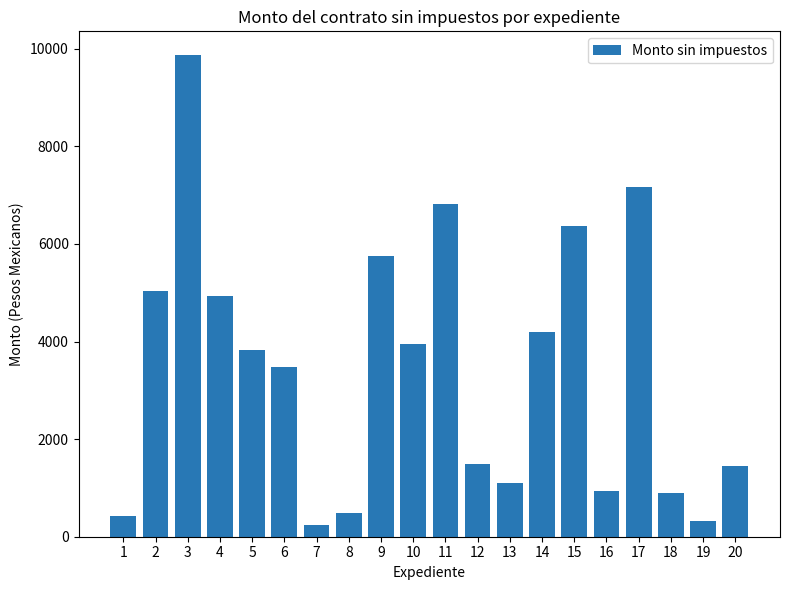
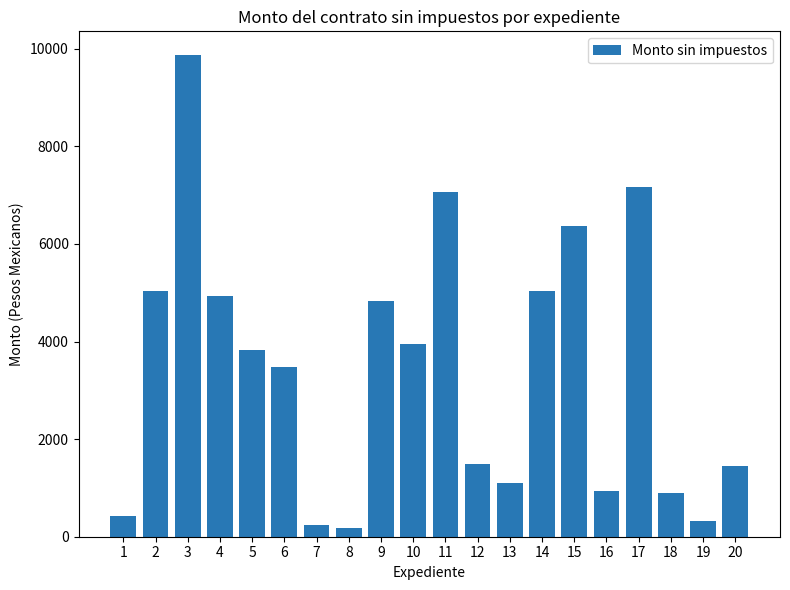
  {
    "1": 400,
    "2": 5000,
    "3": 9900,
    "4": 4900,
    "5": 3800,
    "6": 3500,
    "7": 200,
-   "8": 500,
-   "9": 5800,
+   "8": 200,
+   "9": 4800,
    "10": 3900,
-   "11": 6800,
+   "11": 7100,
    "12": 1500,
    "13": 1100,
-   "14": 4200,
+   "14": 5000,
    "15": 6400,
    "16": 900,
    "17": 7200,
    "18": 900,
    "19": 300,
    "20": 1500
  }
